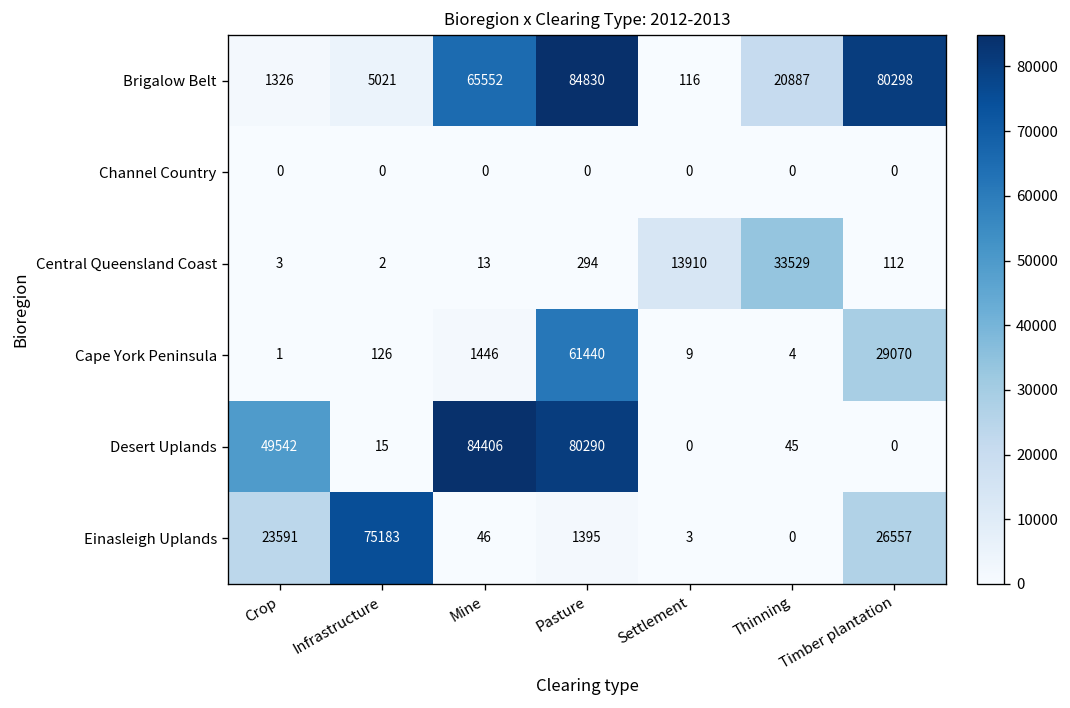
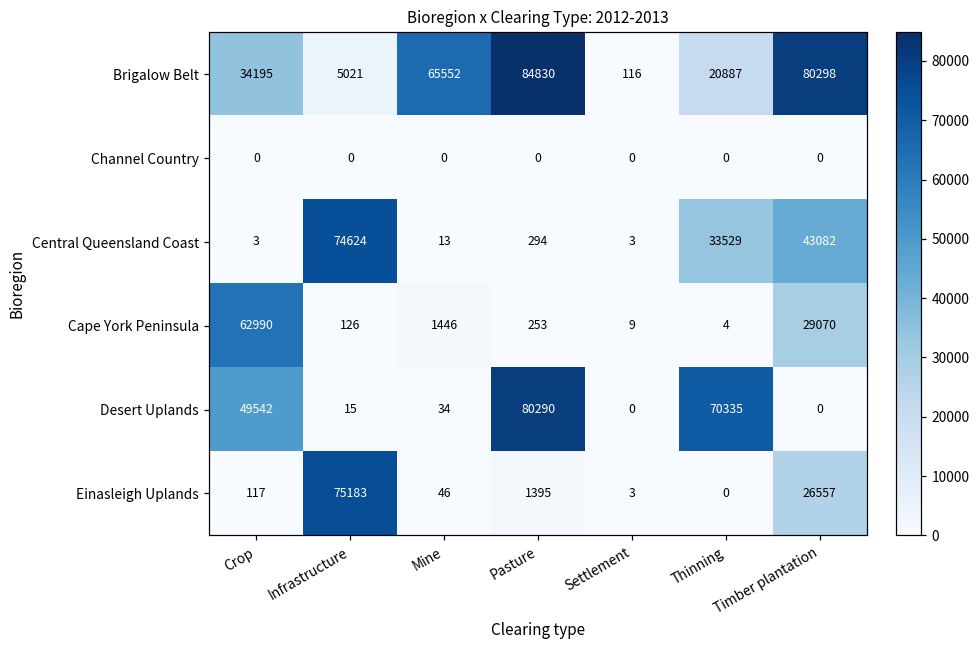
  {
    "Brigalow Belt": {
-     "Crop": 1326,
+     "Crop": 34195,
      "Infrastructure": 5021,
      "Mine": 65552,
      "Pasture": 84830,
      "Settlement": 116,
      "Thinning": 20887,
      "Timber plantation": 80298
    },
    "Channel Country": {
      "Crop": 0,
      "Infrastructure": 0,
      "Mine": 0,
      "Pasture": 0,
      "Settlement": 0,
      "Thinning": 0,
      "Timber plantation": 0
    },
    "Central Queensland Coast": {
      "Crop": 3,
-     "Infrastructure": 2,
+     "Infrastructure": 74624,
      "Mine": 13,
      "Pasture": 294,
-     "Settlement": 13910,
+     "Settlement": 3,
      "Thinning": 33529,
-     "Timber plantation": 112
+     "Timber plantation": 43082
    },
    "Cape York Peninsula": {
-     "Crop": 1,
+     "Crop": 62990,
      "Infrastructure": 126,
      "Mine": 1446,
-     "Pasture": 61440,
+     "Pasture": 253,
      "Settlement": 9,
      "Thinning": 4,
      "Timber plantation": 29070
    },
    "Desert Uplands": {
      "Crop": 49542,
      "Infrastructure": 15,
-     "Mine": 84406,
+     "Mine": 34,
      "Pasture": 80290,
      "Settlement": 0,
-     "Thinning": 45,
+     "Thinning": 70335,
      "Timber plantation": 0
    },
    "Einasleigh Uplands": {
-     "Crop": 23591,
+     "Crop": 117,
      "Infrastructure": 75183,
      "Mine": 46,
      "Pasture": 1395,
      "Settlement": 3,
      "Thinning": 0,
      "Timber plantation": 26557
    }
  }
